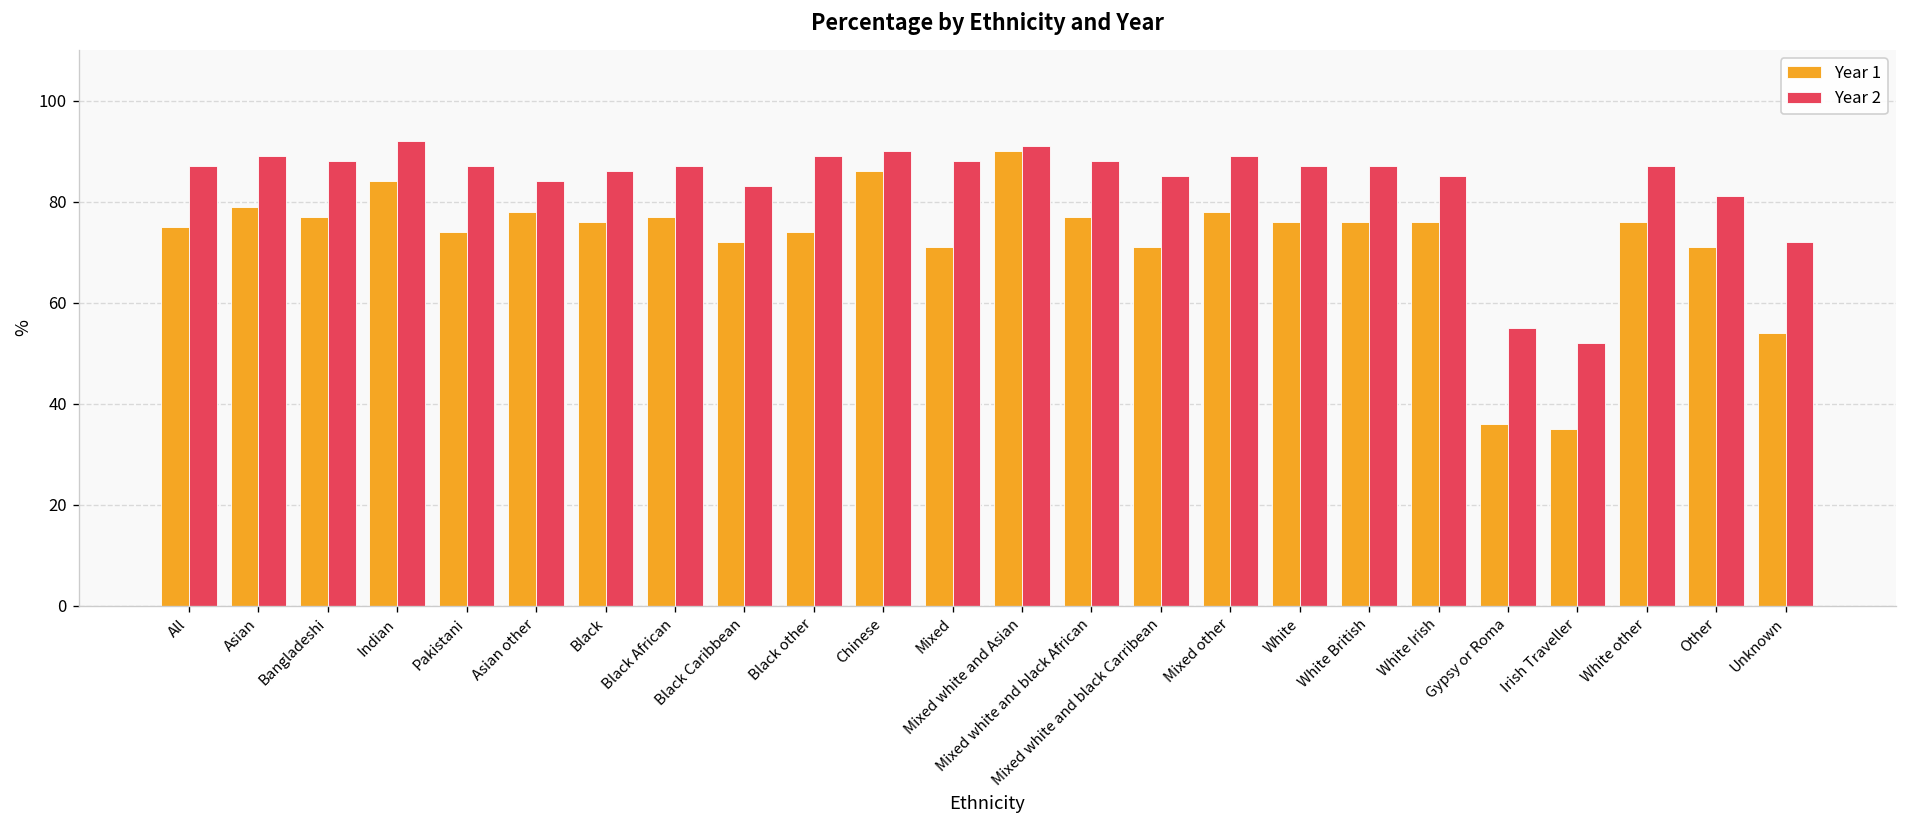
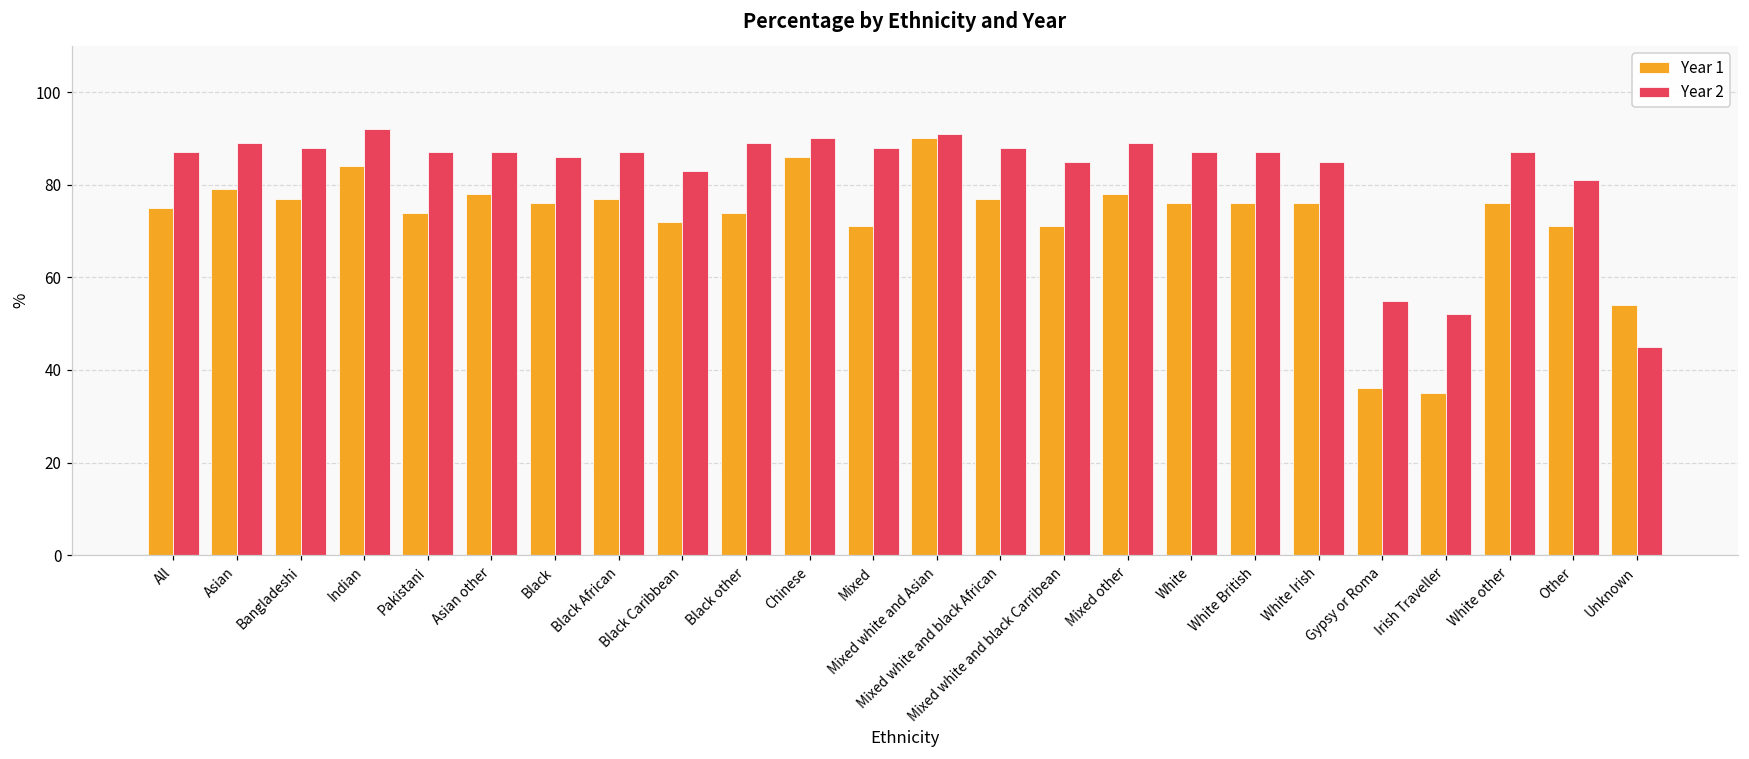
  {
    "Year 1": {
      "All": 75,
      "Asian": 79,
      "Bangladeshi": 77,
      "Indian": 84,
      "Pakistani": 74,
      "Asian other": 78,
      "Black": 76,
      "Black African": 77,
      "Black Caribbean": 72,
      "Black other": 74,
      "Chinese": 86,
      "Mixed": 71,
      "Mixed white and Asian": 90,
      "Mixed white and black African": 77,
      "Mixed white and black Carribean": 71,
      "Mixed other": 78,
      "White": 76,
      "White British": 76,
      "White Irish": 76,
      "Gypsy or Roma": 36,
      "Irish Traveller": 35,
      "White other": 76,
      "Other": 71,
      "Unknown": 54
    },
    "Year 2": {
      "All": 87,
      "Asian": 89,
      "Bangladeshi": 88,
      "Indian": 92,
      "Pakistani": 87,
-     "Asian other": 84,
+     "Asian other": 87,
      "Black": 86,
      "Black African": 87,
      "Black Caribbean": 83,
      "Black other": 89,
      "Chinese": 90,
      "Mixed": 88,
      "Mixed white and Asian": 91,
      "Mixed white and black African": 88,
      "Mixed white and black Carribean": 85,
      "Mixed other": 89,
      "White": 87,
      "White British": 87,
      "White Irish": 85,
      "Gypsy or Roma": 55,
      "Irish Traveller": 52,
      "White other": 87,
      "Other": 81,
-     "Unknown": 72
+     "Unknown": 45
    }
  }
